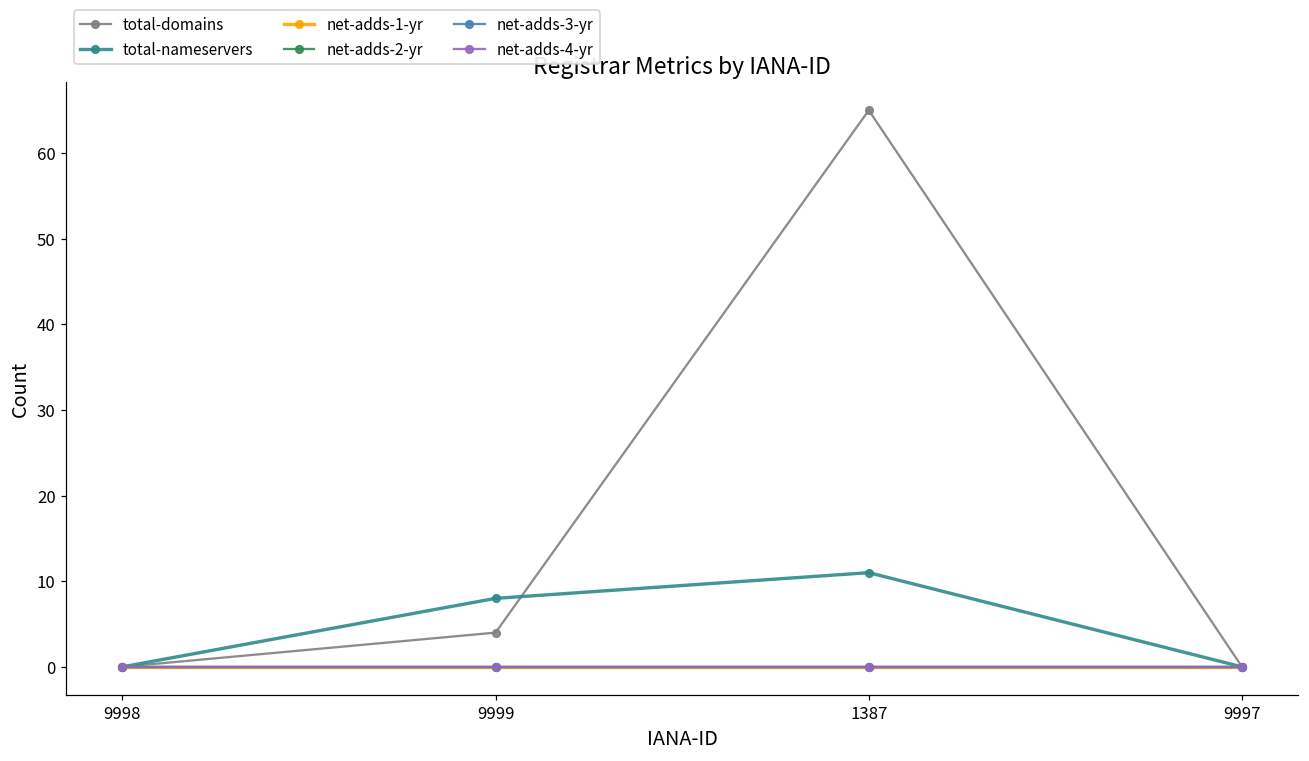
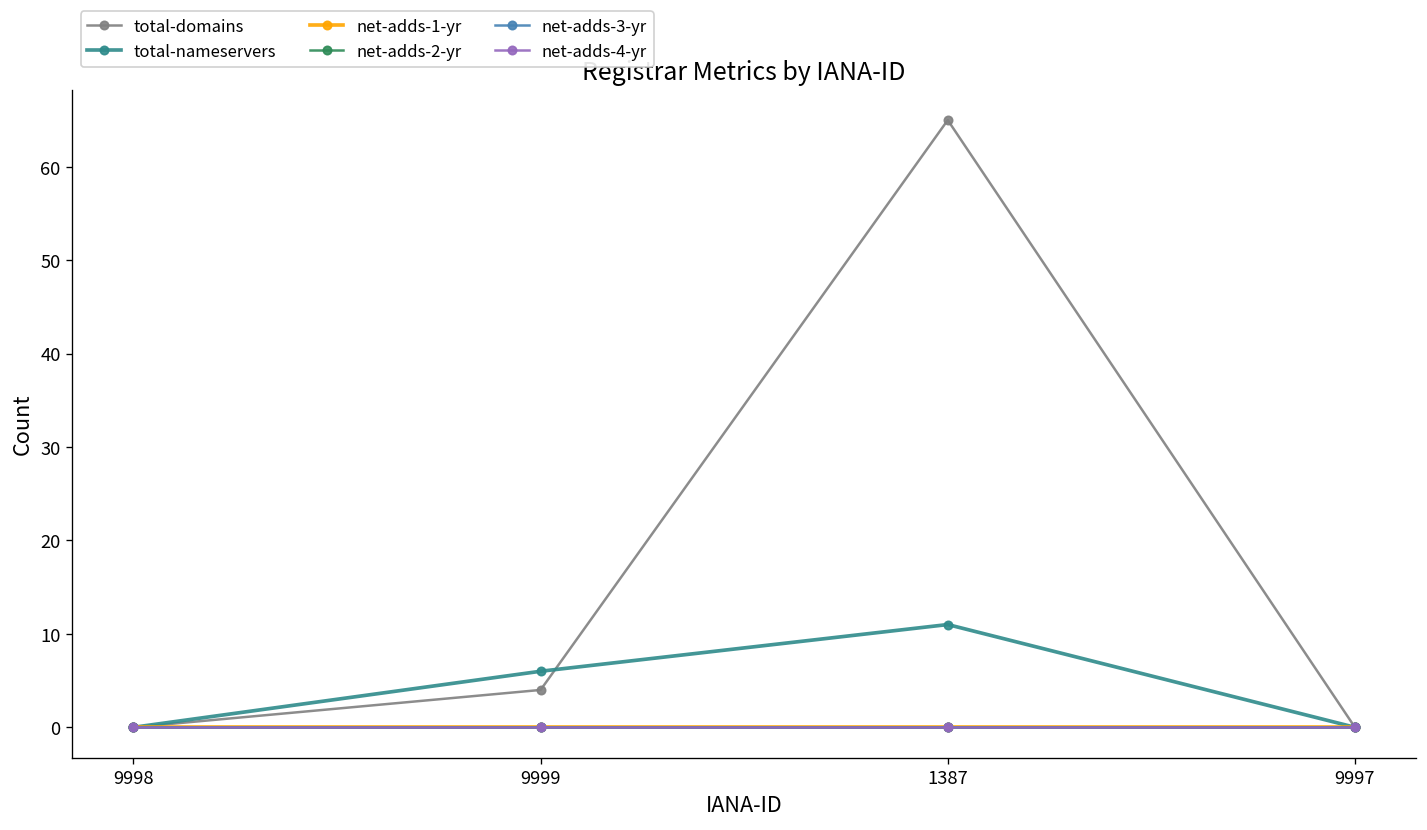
  {
    "total-domains": {
      "9999": 4,
      "1387": 65
    },
    "total-nameservers": {
-     "9999": 8,
+     "9999": 6,
      "1387": 11
    },
    "net-adds-4-yr": {
      "9999": 0,
      "1387": 0
    }
  }
